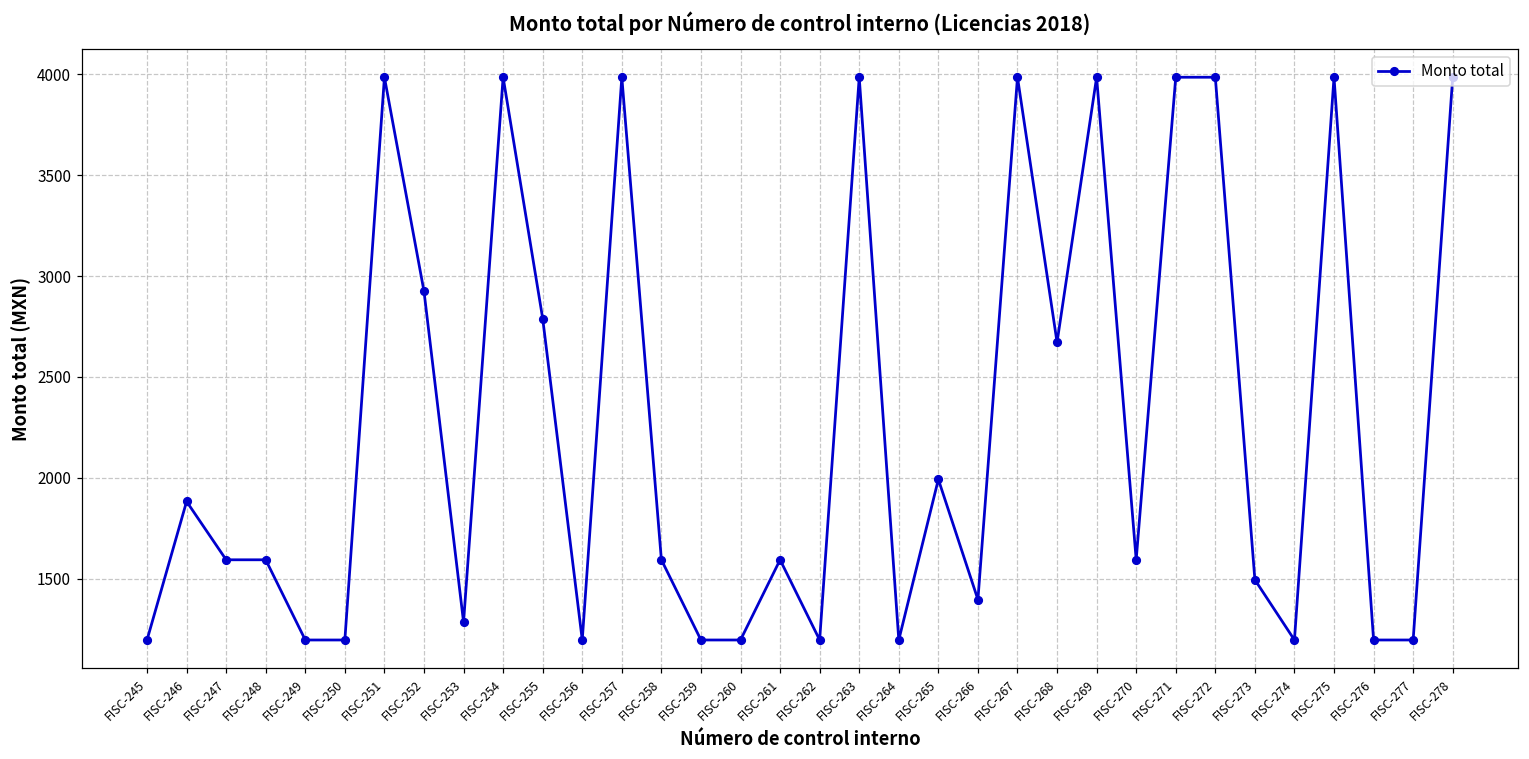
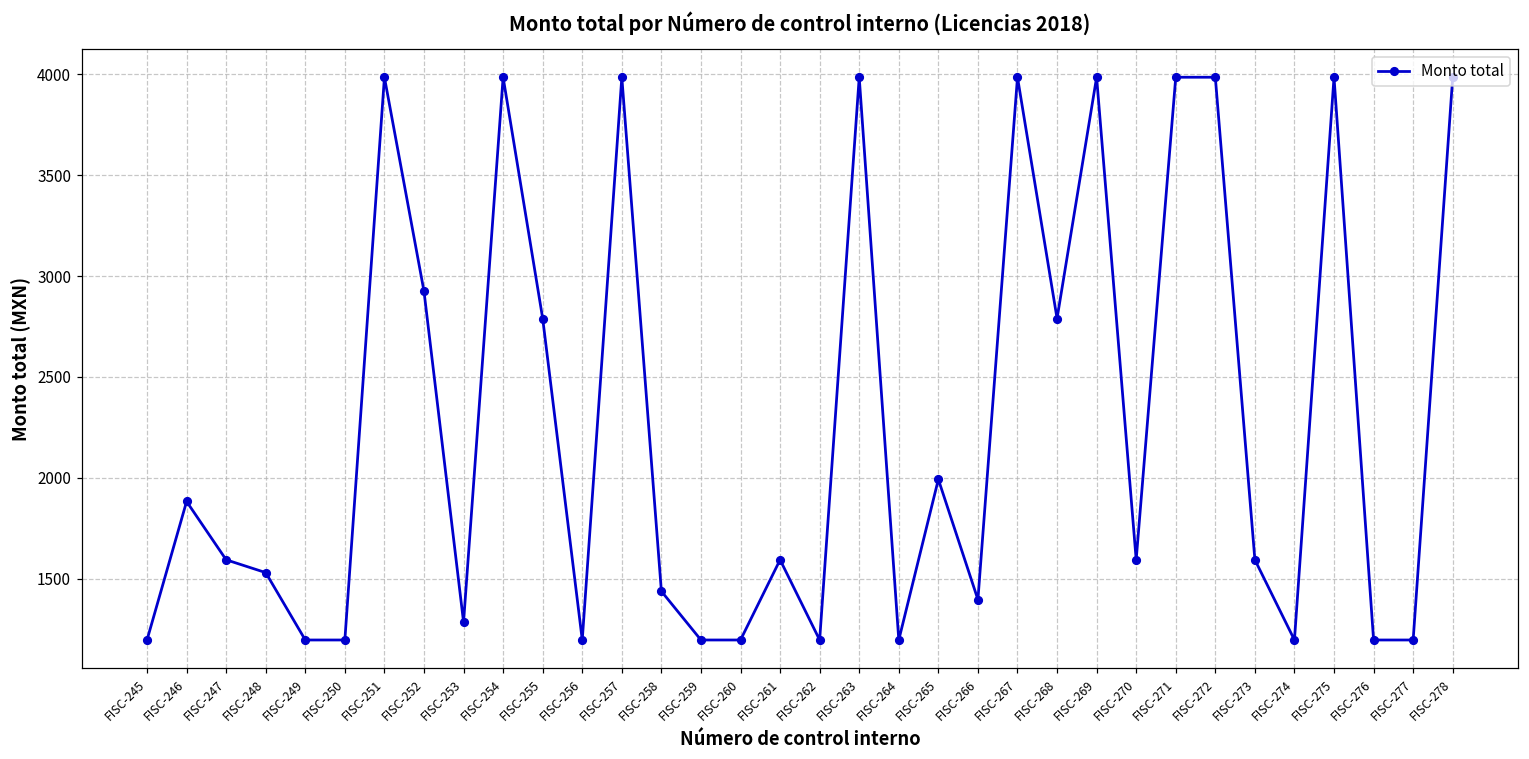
  {
    "FISC-245": 1200,
    "FISC-246": 1880,
    "FISC-247": 1590,
-   "FISC-248": 1590,
+   "FISC-248": 1530,
    "FISC-249": 1200,
    "FISC-250": 1200,
    "FISC-251": 3990,
    "FISC-252": 2920,
    "FISC-253": 1280,
    "FISC-254": 3990,
    "FISC-255": 2790,
    "FISC-256": 1200,
    "FISC-257": 3990,
-   "FISC-258": 1590,
+   "FISC-258": 1440,
    "FISC-259": 1200,
    "FISC-260": 1200,
    "FISC-261": 1590,
    "FISC-262": 1200,
    "FISC-263": 3990,
    "FISC-264": 1200,
    "FISC-265": 1990,
    "FISC-266": 1400,
    "FISC-267": 3990,
-   "FISC-268": 2670,
+   "FISC-268": 2790,
    "FISC-269": 3990,
    "FISC-270": 1590,
    "FISC-271": 3990,
    "FISC-272": 3990,
-   "FISC-273": 1490,
+   "FISC-273": 1590,
    "FISC-274": 1200,
    "FISC-275": 3990,
    "FISC-276": 1200,
    "FISC-277": 1200
  }
